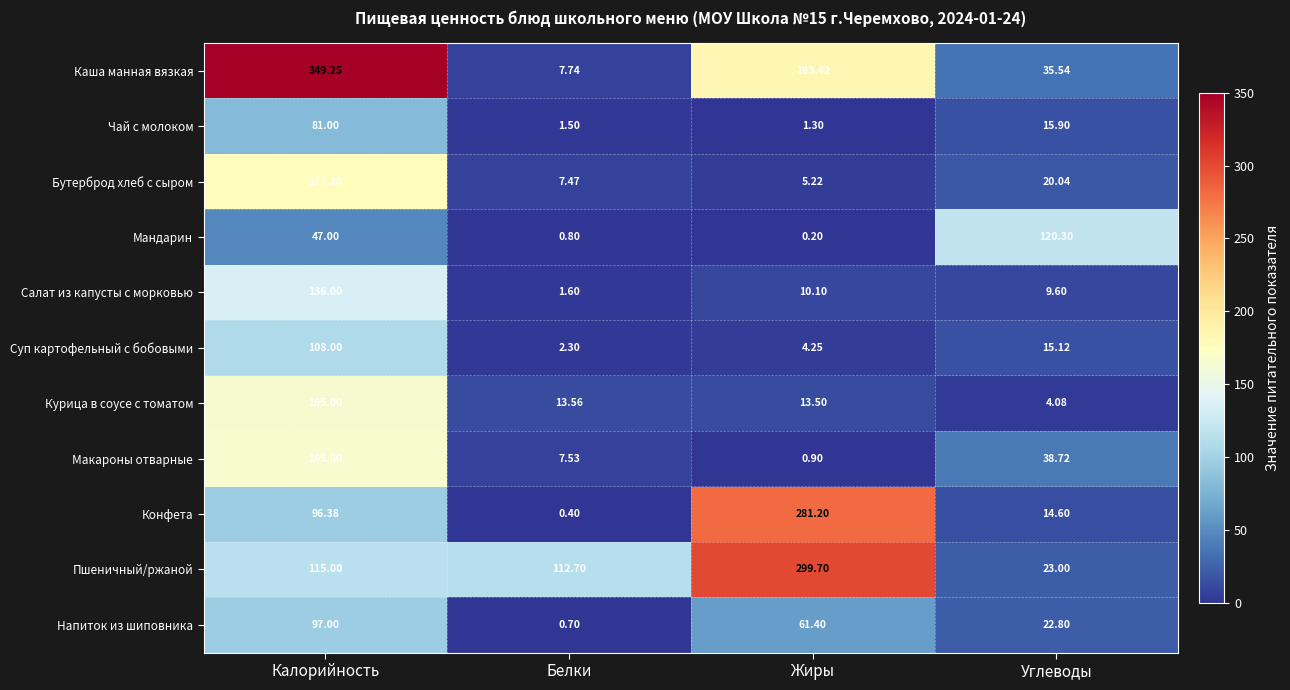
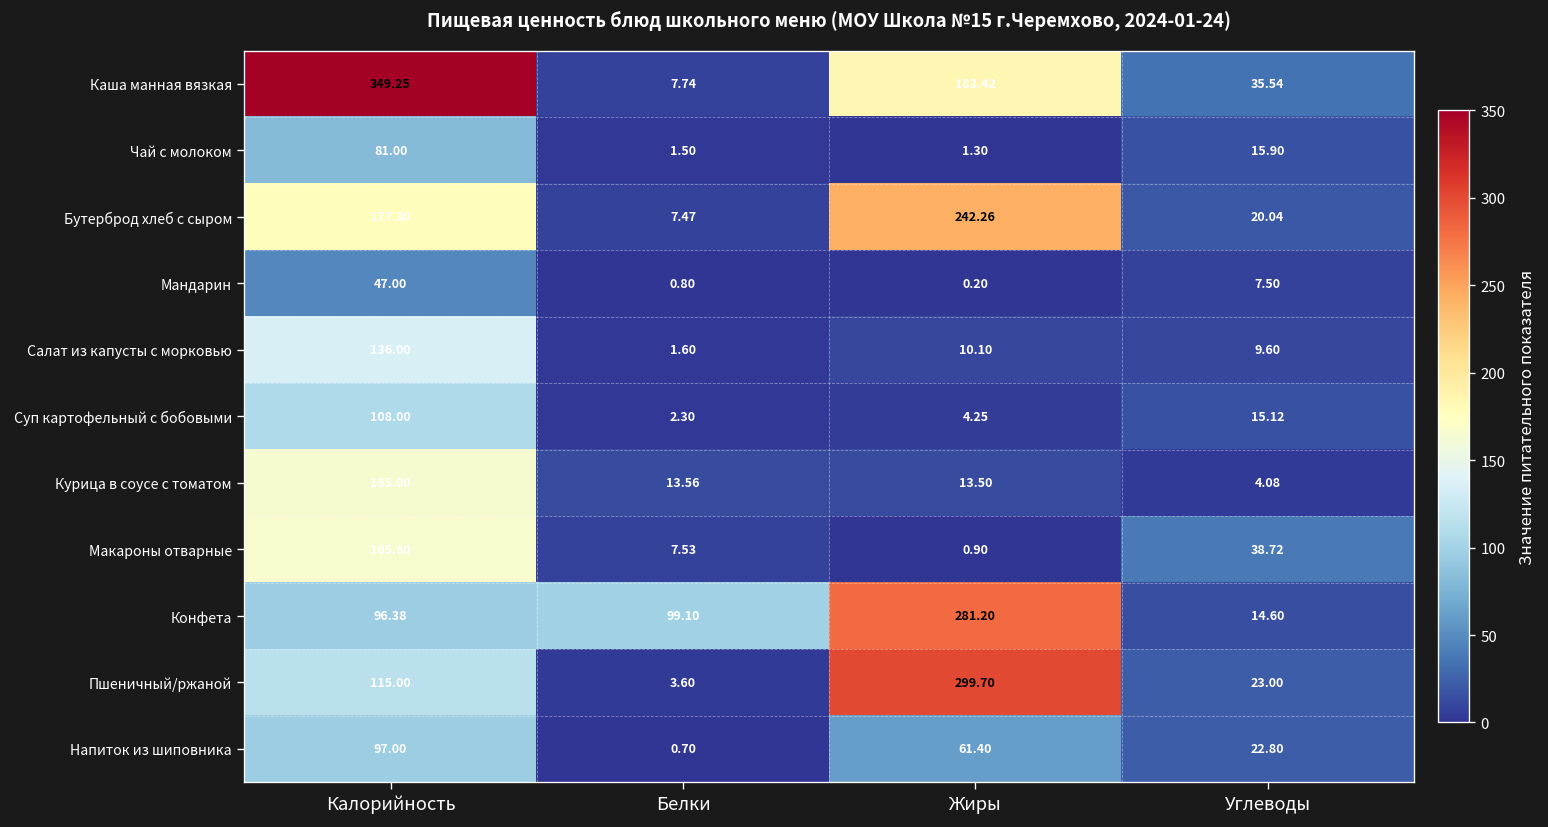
  {
    "Каша манная вязкая": {
      "Калорийность": 349.25,
      "Белки": 7.74,
      "Жиры": 183.42,
      "Углеводы": 35.54
    },
    "Чай с молоком": {
      "Калорийность": 81.00,
      "Белки": 1.50,
      "Жиры": 1.30,
      "Углеводы": 15.90
    },
    "Бутерброд хлеб с сыром": {
      "Калорийность": 177.30,
      "Белки": 7.47,
-     "Жиры": 5.22,
+     "Жиры": 242.26,
      "Углеводы": 20.04
    },
    "Мандарин": {
      "Калорийность": 47.00,
      "Белки": 0.80,
      "Жиры": 0.20,
-     "Углеводы": 120.30
+     "Углеводы": 7.50
    },
    "Салат из капусты с морковью": {
      "Белки": 1.60,
      "Жиры": 10.10,
      "Углеводы": 9.60
    },
    "Суп картофельный с бобовыми": {
      "Калорийность": 108.00,
      "Белки": 2.30,
      "Жиры": 4.25,
      "Углеводы": 15.12
    },
    "Курица в соусе с томатом": {
      "Калорийность": 165.00,
      "Белки": 13.56,
      "Жиры": 13.50,
      "Углеводы": 4.08
    },
    "Макароны отварные": {
      "Калорийность": 165.60,
      "Белки": 7.53,
      "Жиры": 0.90,
      "Углеводы": 38.72
    },
    "Конфета": {
      "Калорийность": 96.38,
-     "Белки": 0.40,
+     "Белки": 99.10,
      "Жиры": 281.20,
      "Углеводы": 14.60
    },
    "Пшеничный/ржаной": {
      "Калорийность": 115.00,
-     "Белки": 112.70,
+     "Белки": 3.60,
      "Жиры": 299.70,
      "Углеводы": 23.00
    },
    "Напиток из шиповника": {
      "Калорийность": 97.00,
      "Белки": 0.70,
      "Жиры": 61.40,
      "Углеводы": 22.80
    }
  }
